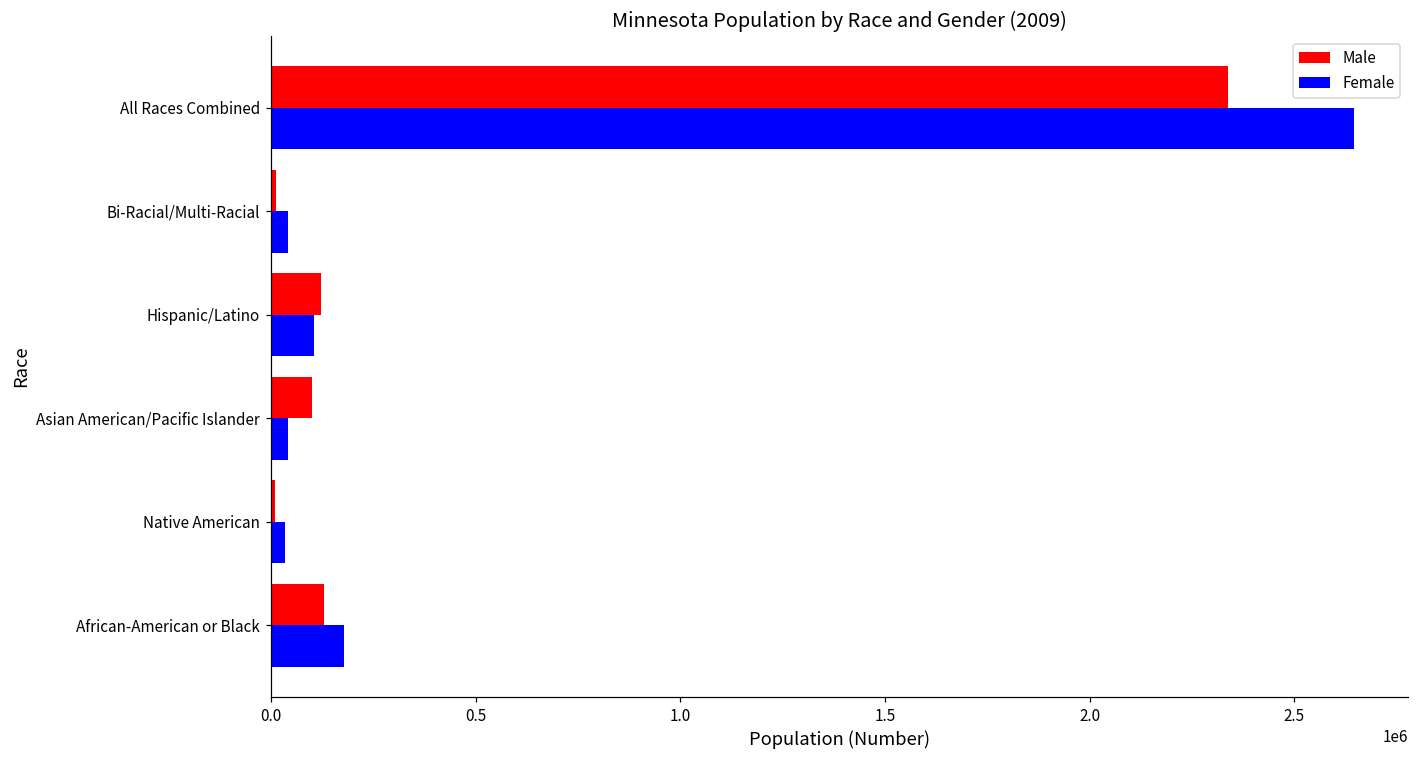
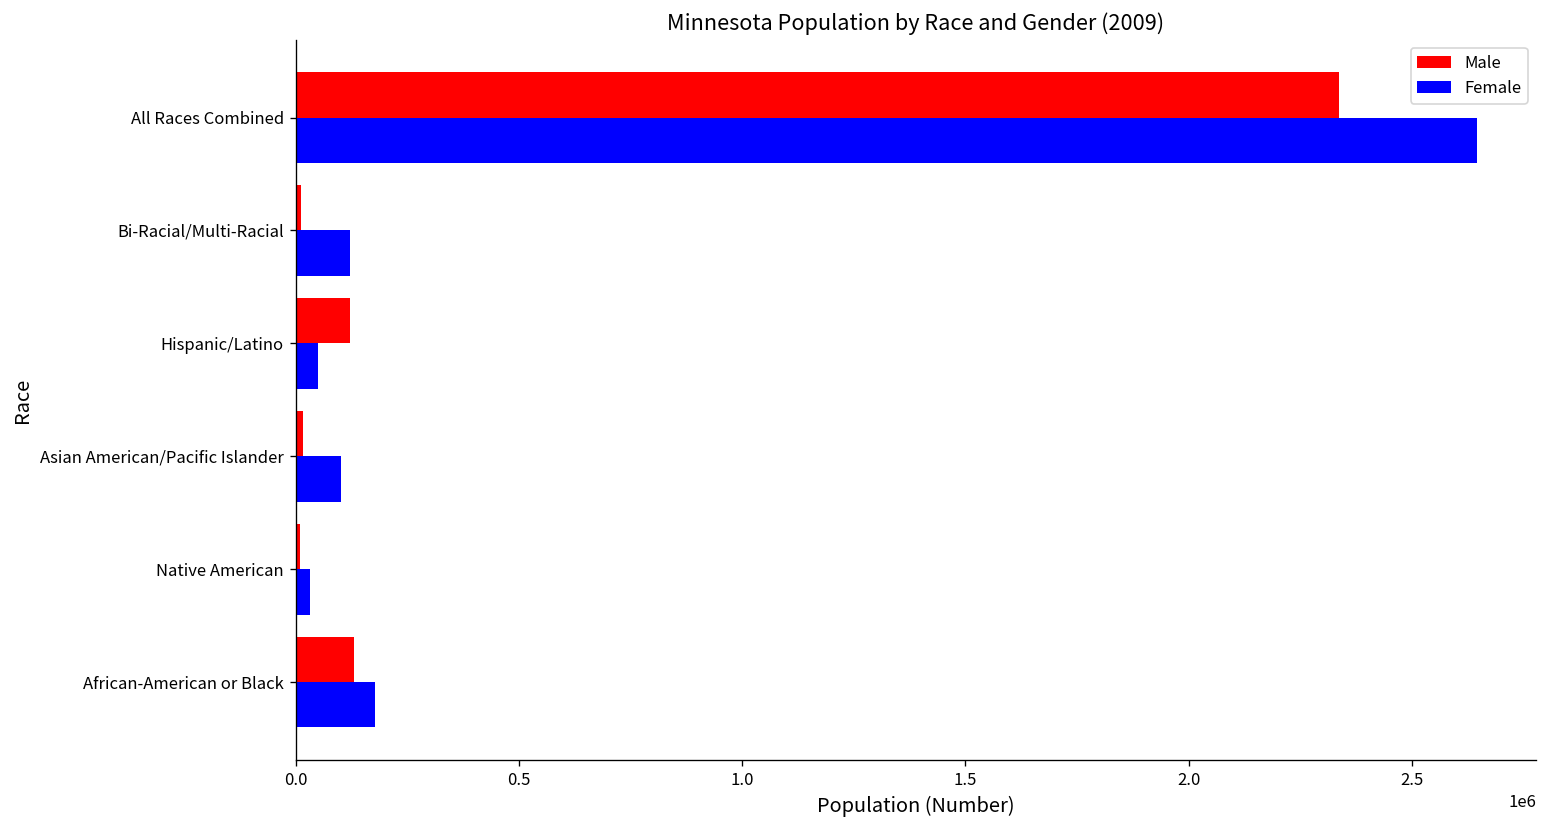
  {
    "Male": {
      "All Races Combined": 2340000,
      "Bi-Racial/Multi-Racial": 10000,
      "Hispanic/Latino": 120000,
-     "Asian American/Pacific Islander": 100000,
+     "Asian American/Pacific Islander": 20000,
      "Native American": 10000,
      "African-American or Black": 130000
    },
    "Female": {
      "All Races Combined": 2650000,
-     "Bi-Racial/Multi-Racial": 40000,
-     "Hispanic/Latino": 110000,
-     "Asian American/Pacific Islander": 40000,
+     "Bi-Racial/Multi-Racial": 120000,
+     "Hispanic/Latino": 50000,
+     "Asian American/Pacific Islander": 100000,
      "Native American": 30000,
      "African-American or Black": 180000
    }
  }
